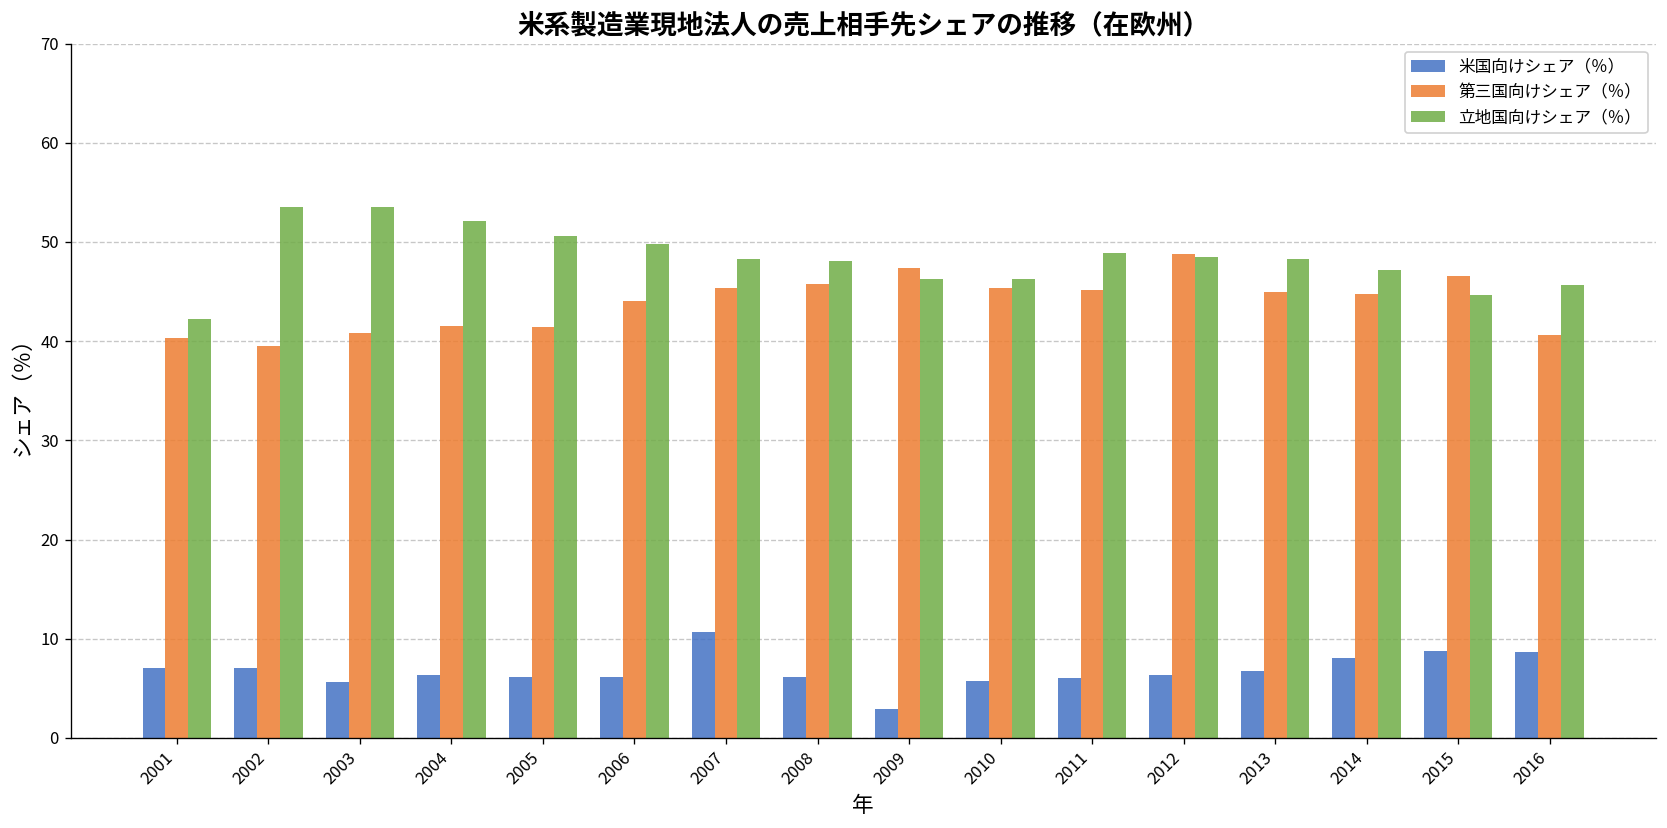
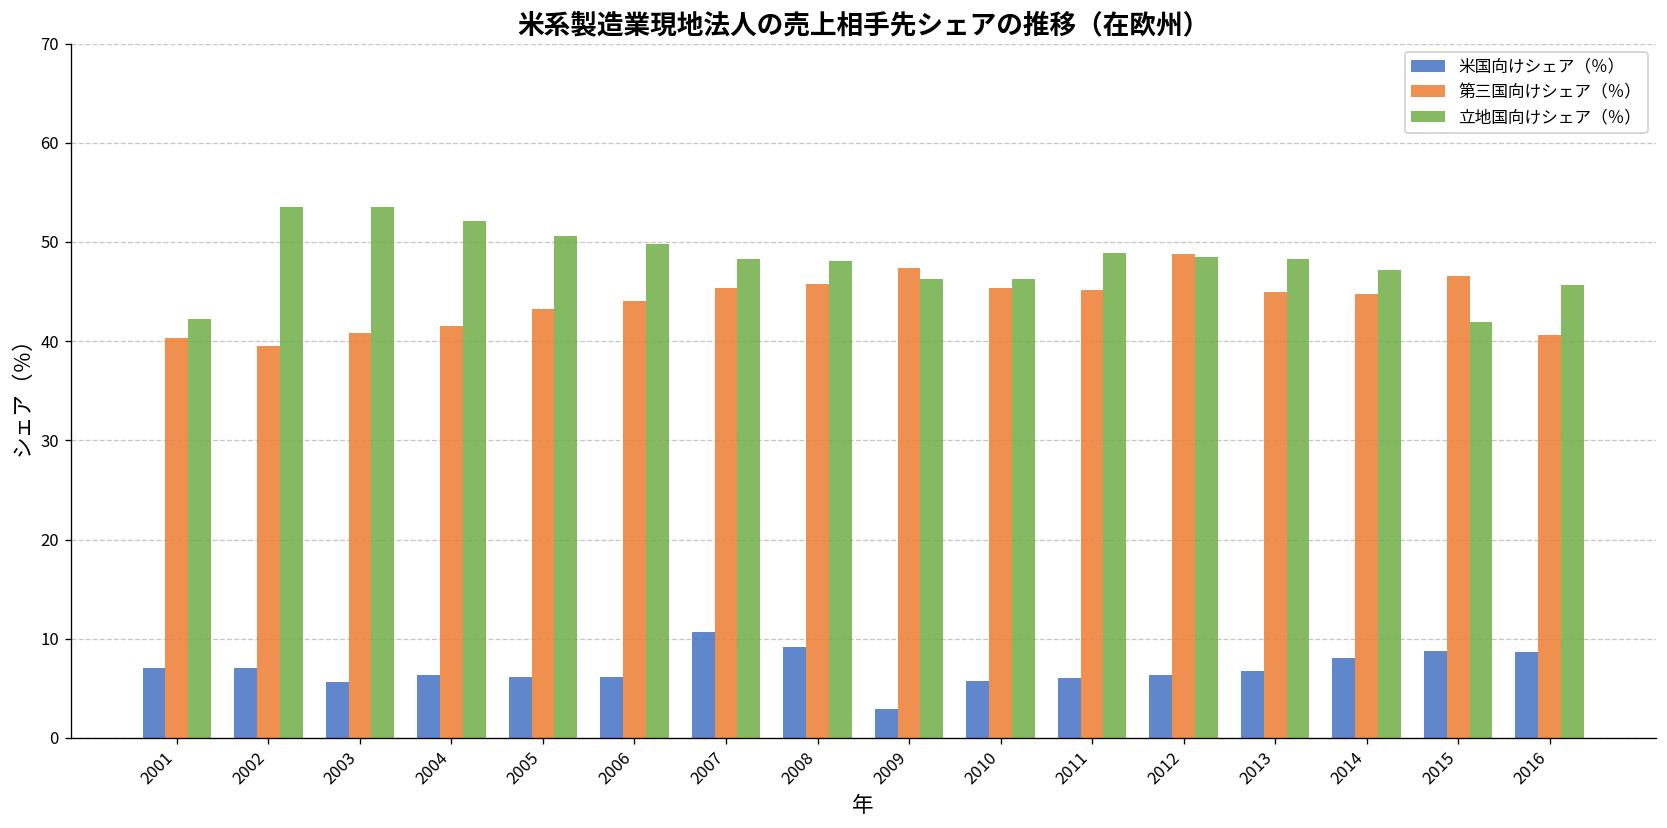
  {
    "米国向けシェア（％）": {
      "2001": 7,
      "2002": 7,
      "2003": 6,
      "2004": 6,
      "2005": 6,
      "2006": 6,
      "2007": 11,
-     "2008": 6,
+     "2008": 9,
      "2009": 3,
      "2010": 6,
      "2011": 6,
      "2012": 6,
      "2013": 7,
      "2014": 8,
      "2015": 9,
      "2016": 9
    },
    "第三国向けシェア（％）": {
      "2001": 40,
      "2002": 39,
      "2003": 41,
      "2004": 42,
-     "2005": 41,
+     "2005": 43,
      "2006": 44,
      "2007": 45,
      "2008": 46,
      "2009": 47,
      "2010": 45,
      "2011": 45,
      "2012": 49,
      "2013": 45,
      "2014": 45,
      "2015": 47,
      "2016": 41
    },
    "立地国向けシェア（％）": {
      "2001": 42,
      "2002": 53,
      "2003": 54,
      "2004": 52,
      "2005": 51,
      "2006": 50,
      "2007": 48,
      "2008": 48,
      "2009": 46,
      "2010": 46,
      "2011": 49,
      "2012": 49,
      "2013": 48,
      "2014": 47,
-     "2015": 45,
+     "2015": 42,
      "2016": 46
    }
  }
